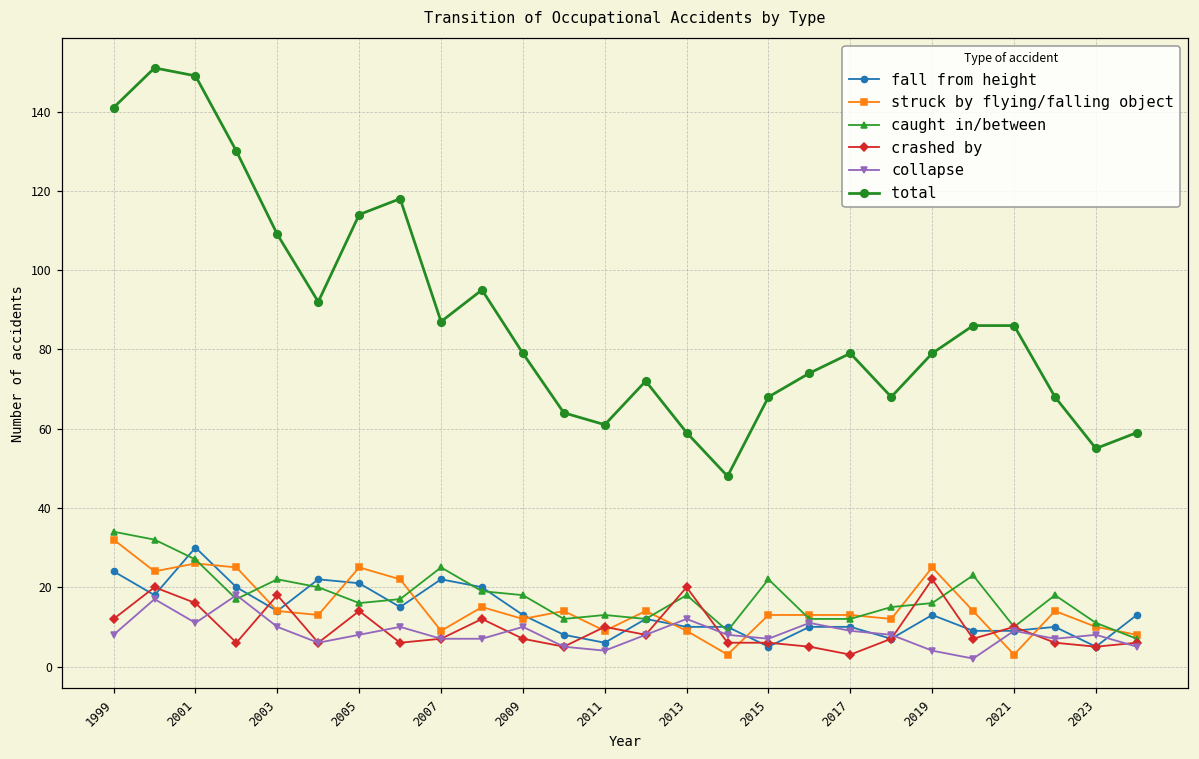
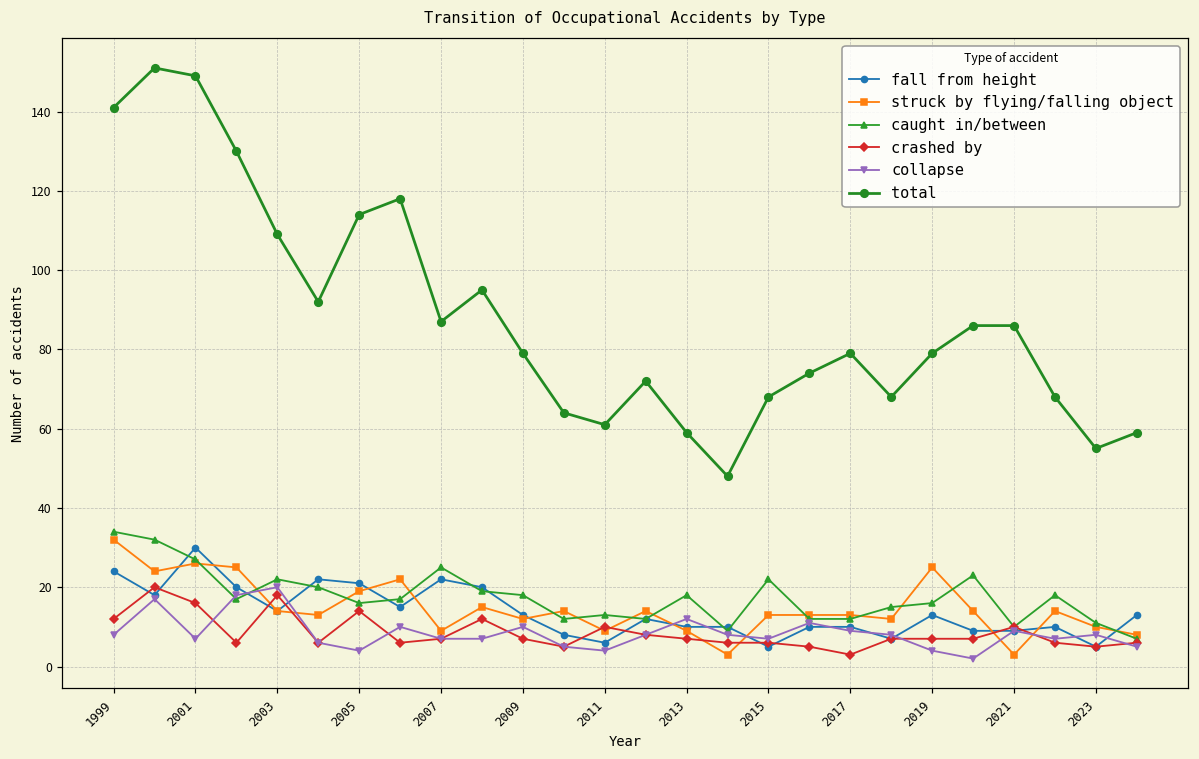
  {
    "fall from height": {
      "1999": 24,
      "2001": 30,
      "2005": 21,
      "2007": 22,
      "2009": 13,
      "2011": 6,
      "2013": 10,
      "2015": 5,
      "2017": 10,
      "2019": 13
    },
    "struck by flying/falling object": {
      "1999": 32,
      "2001": 26,
-     "2005": 25,
+     "2005": 19,
      "2007": 9,
      "2009": 12,
      "2011": 9,
      "2013": 9,
      "2015": 13,
      "2017": 13,
      "2019": 25,
      "2021": 3,
      "2023": 10
    },
    "crashed by": {
      "1999": 12,
      "2001": 16,
      "2003": 18,
      "2005": 14,
      "2009": 7,
      "2011": 10,
-     "2013": 20,
+     "2013": 7,
      "2015": 6,
      "2017": 3,
-     "2019": 22
+     "2019": 7
    },
    "collapse": {
      "1999": 8,
-     "2001": 11,
-     "2003": 10,
-     "2005": 8,
+     "2001": 7,
+     "2003": 20,
+     "2005": 4,
      "2009": 10,
      "2011": 4,
      "2013": 12,
      "2015": 7,
      "2017": 9,
      "2019": 4,
      "2023": 8
    }
  }
